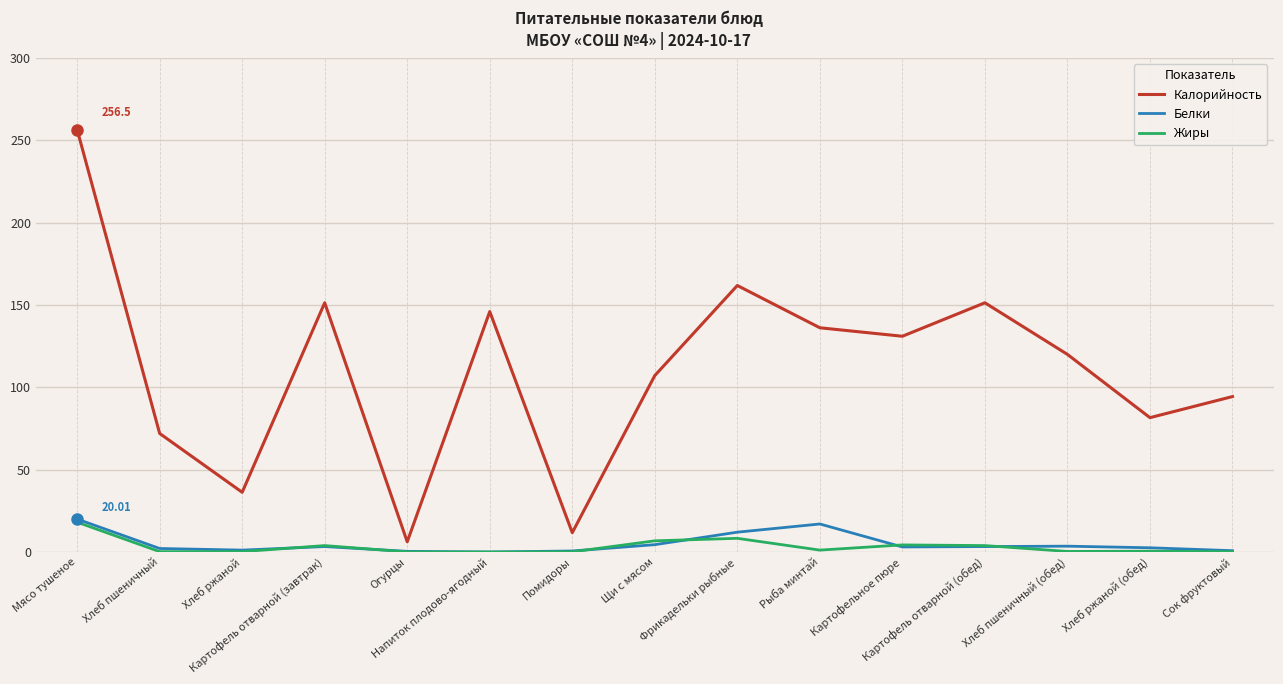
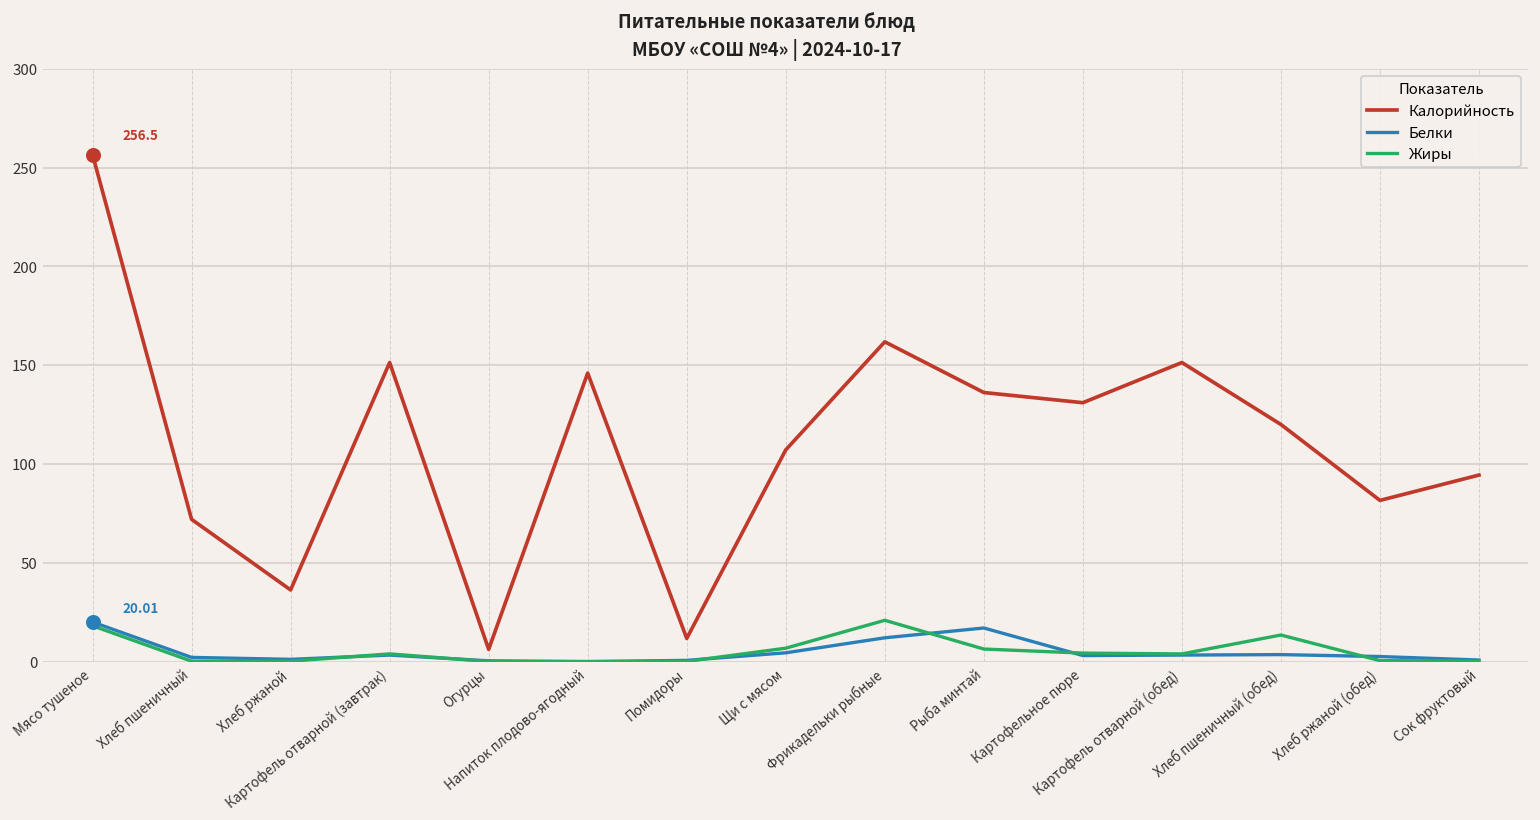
  {
    "Жиры": {
      "Мясо тушеное": 18,
      "Хлеб пшеничный": 0,
      "Щи с мясом": 7,
-     "Фрикадельки рыбные": 8,
-     "Рыба минтай": 1,
-     "Хлеб пшеничный (обед)": 0,
+     "Фрикадельки рыбные": 21,
+     "Рыба минтай": 6,
+     "Хлеб пшеничный (обед)": 13,
      "Хлеб ржаной (обед)": 0
    }
  }
